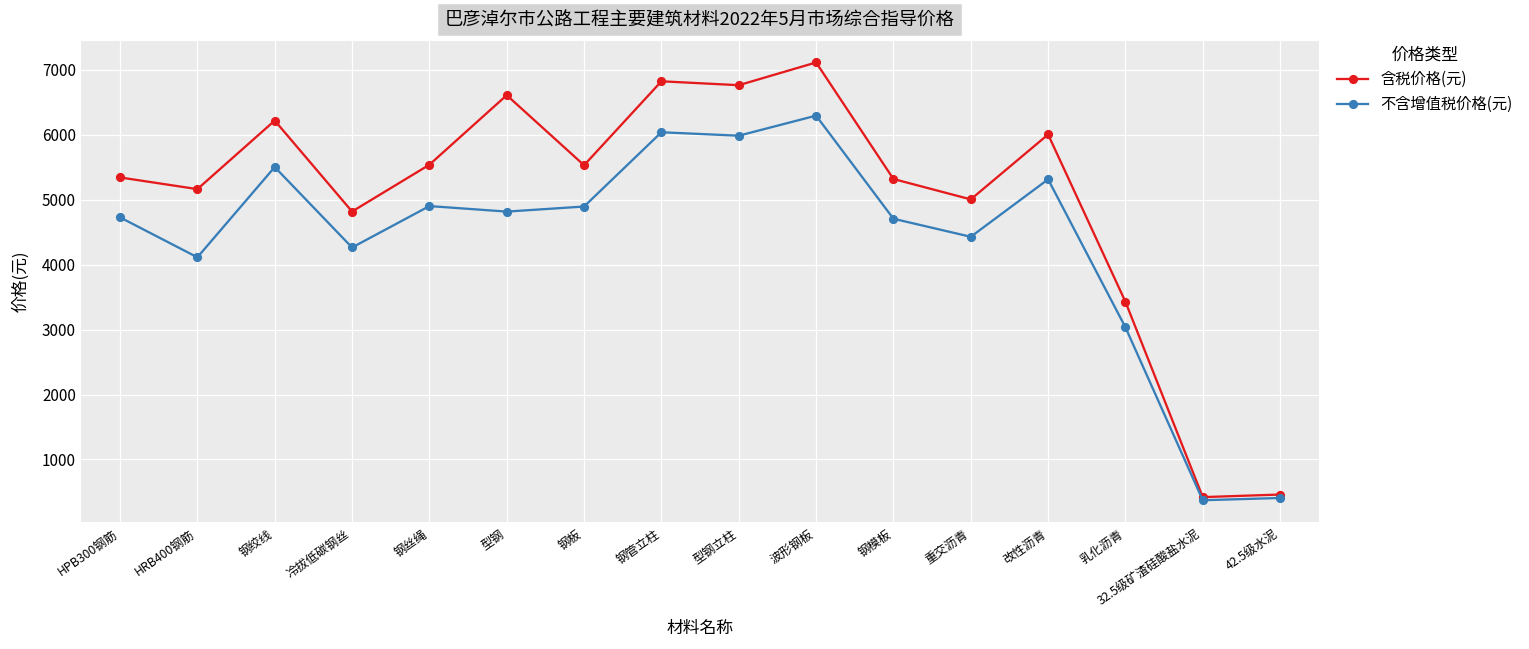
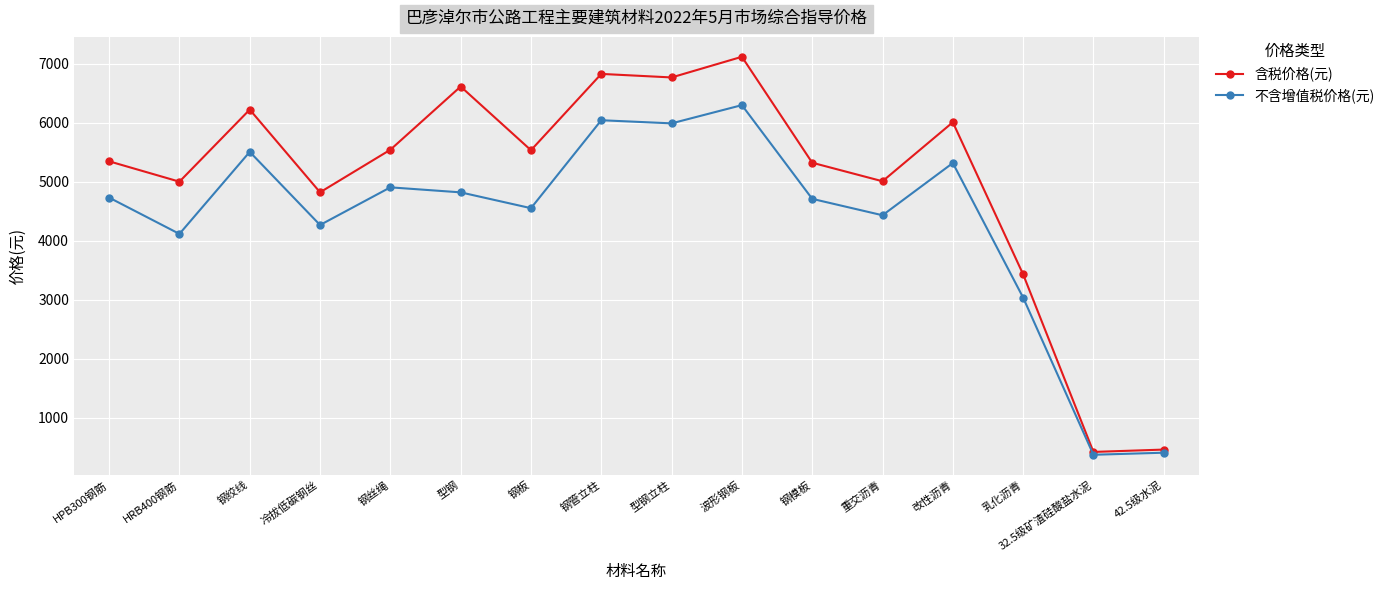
  {
    "含税价格(元)": {
      "HPB300钢筋": 5300,
-     "HRB400钢筋": 5200,
+     "HRB400钢筋": 5000,
      "钢绞线": 6200,
      "冷拔低碳钢丝": 4800,
      "钢丝绳": 5500,
      "型钢": 6600,
      "钢板": 5500,
      "钢管立柱": 6800,
      "型钢立柱": 6800,
      "波形钢板": 7100,
      "钢模板": 5300,
      "重交沥青": 5000,
      "改性沥青": 6000,
      "乳化沥青": 3400,
      "32.5级矿渣硅酸盐水泥": 400,
      "42.5级水泥": 500
    },
    "不含增值税价格(元)": {
      "HPB300钢筋": 4700,
      "HRB400钢筋": 4100,
      "钢绞线": 5500,
      "冷拔低碳钢丝": 4300,
      "钢丝绳": 4900,
      "型钢": 4800,
-     "钢板": 4900,
+     "钢板": 4600,
      "钢管立柱": 6000,
      "型钢立柱": 6000,
      "波形钢板": 6300,
      "钢模板": 4700,
      "重交沥青": 4400,
      "改性沥青": 5300,
      "乳化沥青": 3000,
      "32.5级矿渣硅酸盐水泥": 400,
      "42.5级水泥": 400
    }
  }
